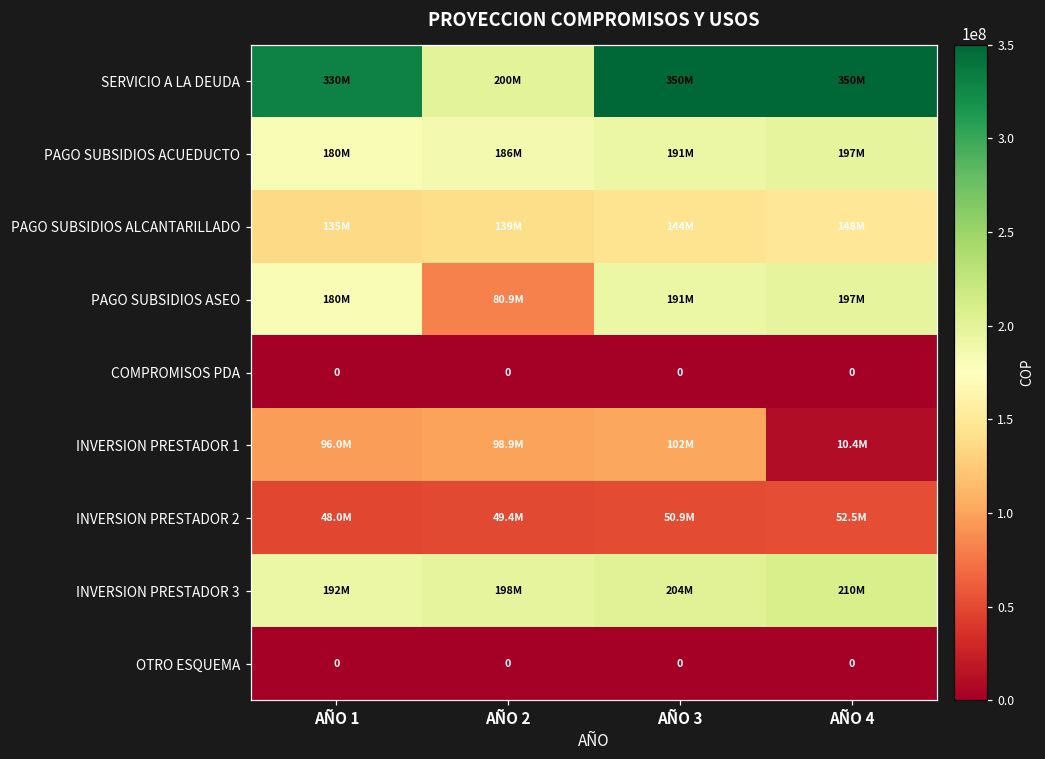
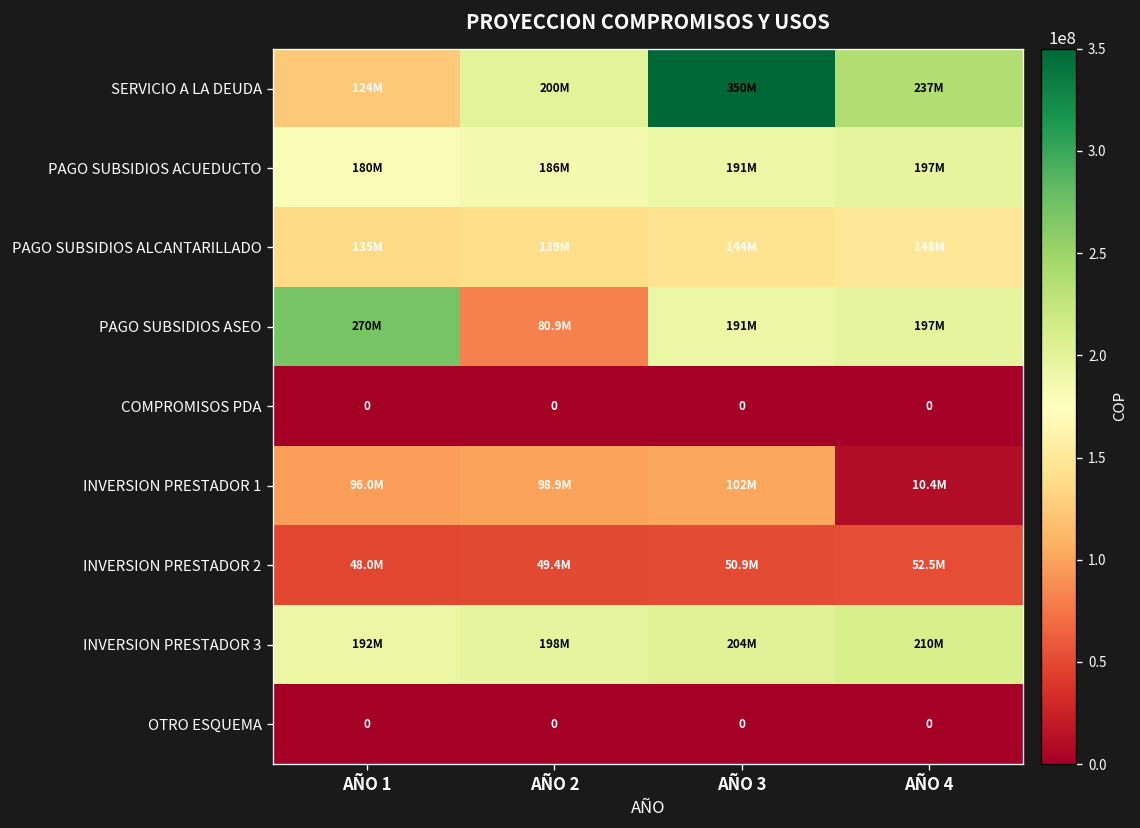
  {
    "SERVICIO A LA DEUDA": {
-     "AÑO 1": "330M",
+     "AÑO 1": "124M",
      "AÑO 2": "200M",
      "AÑO 3": "350M",
-     "AÑO 4": "350M"
+     "AÑO 4": "237M"
    },
    "PAGO SUBSIDIOS ACUEDUCTO": {
      "AÑO 1": "180M",
      "AÑO 2": "186M",
      "AÑO 3": "191M",
      "AÑO 4": "197M"
    },
    "PAGO SUBSIDIOS ALCANTARILLADO": {
      "AÑO 1": "135M",
      "AÑO 2": "139M",
      "AÑO 3": "144M",
      "AÑO 4": "148M"
    },
    "PAGO SUBSIDIOS ASEO": {
-     "AÑO 1": "180M",
+     "AÑO 1": "270M",
      "AÑO 2": "80.9M",
      "AÑO 3": "191M",
      "AÑO 4": "197M"
    },
    "COMPROMISOS PDA": {
      "AÑO 1": "0",
      "AÑO 2": "0",
      "AÑO 3": "0",
      "AÑO 4": "0"
    },
    "INVERSION PRESTADOR 1": {
      "AÑO 1": "96.0M",
      "AÑO 2": "98.9M",
      "AÑO 3": "102M",
      "AÑO 4": "10.4M"
    },
    "INVERSION PRESTADOR 2": {
      "AÑO 1": "48.0M",
      "AÑO 2": "49.4M",
      "AÑO 3": "50.9M",
      "AÑO 4": "52.5M"
    },
    "INVERSION PRESTADOR 3": {
      "AÑO 1": "192M",
      "AÑO 2": "198M",
      "AÑO 3": "204M",
      "AÑO 4": "210M"
    },
    "OTRO ESQUEMA": {
      "AÑO 1": "0",
      "AÑO 2": "0",
      "AÑO 3": "0",
      "AÑO 4": "0"
    }
  }
